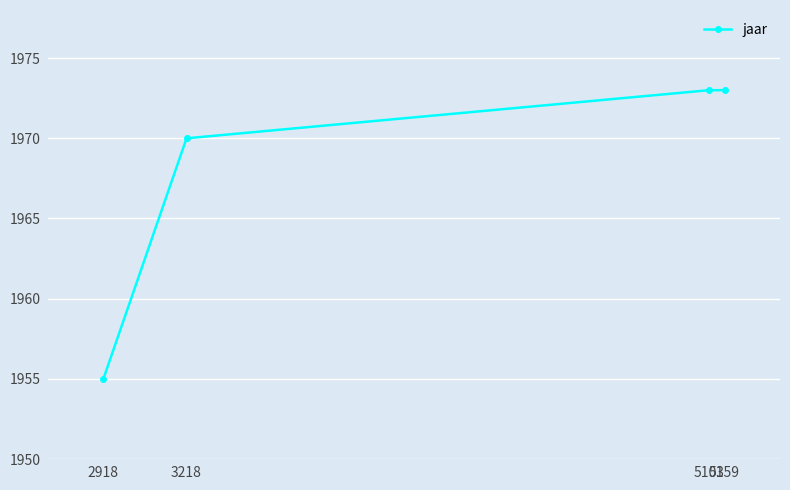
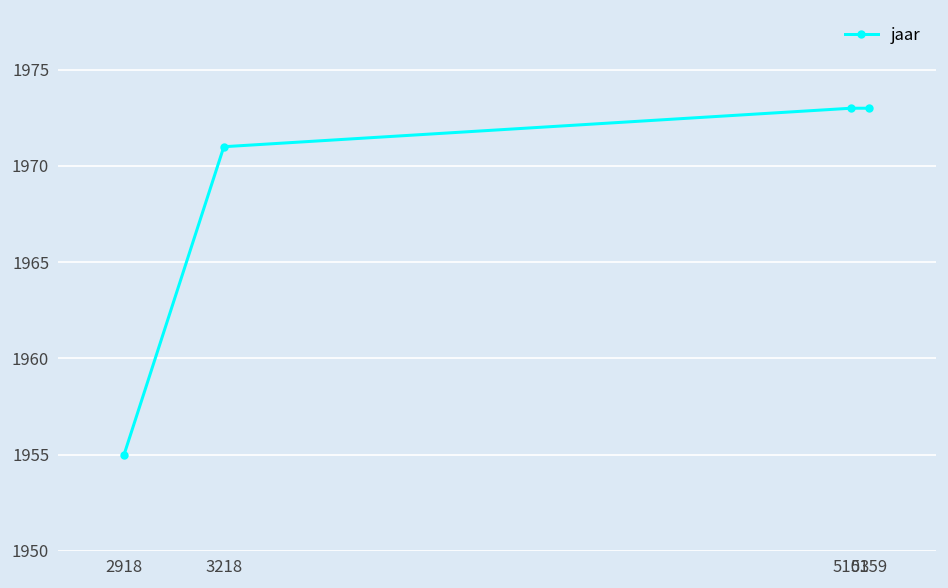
  {
    "2918": 1955,
-   "3218": 1970
+   "3218": 1971
  }
